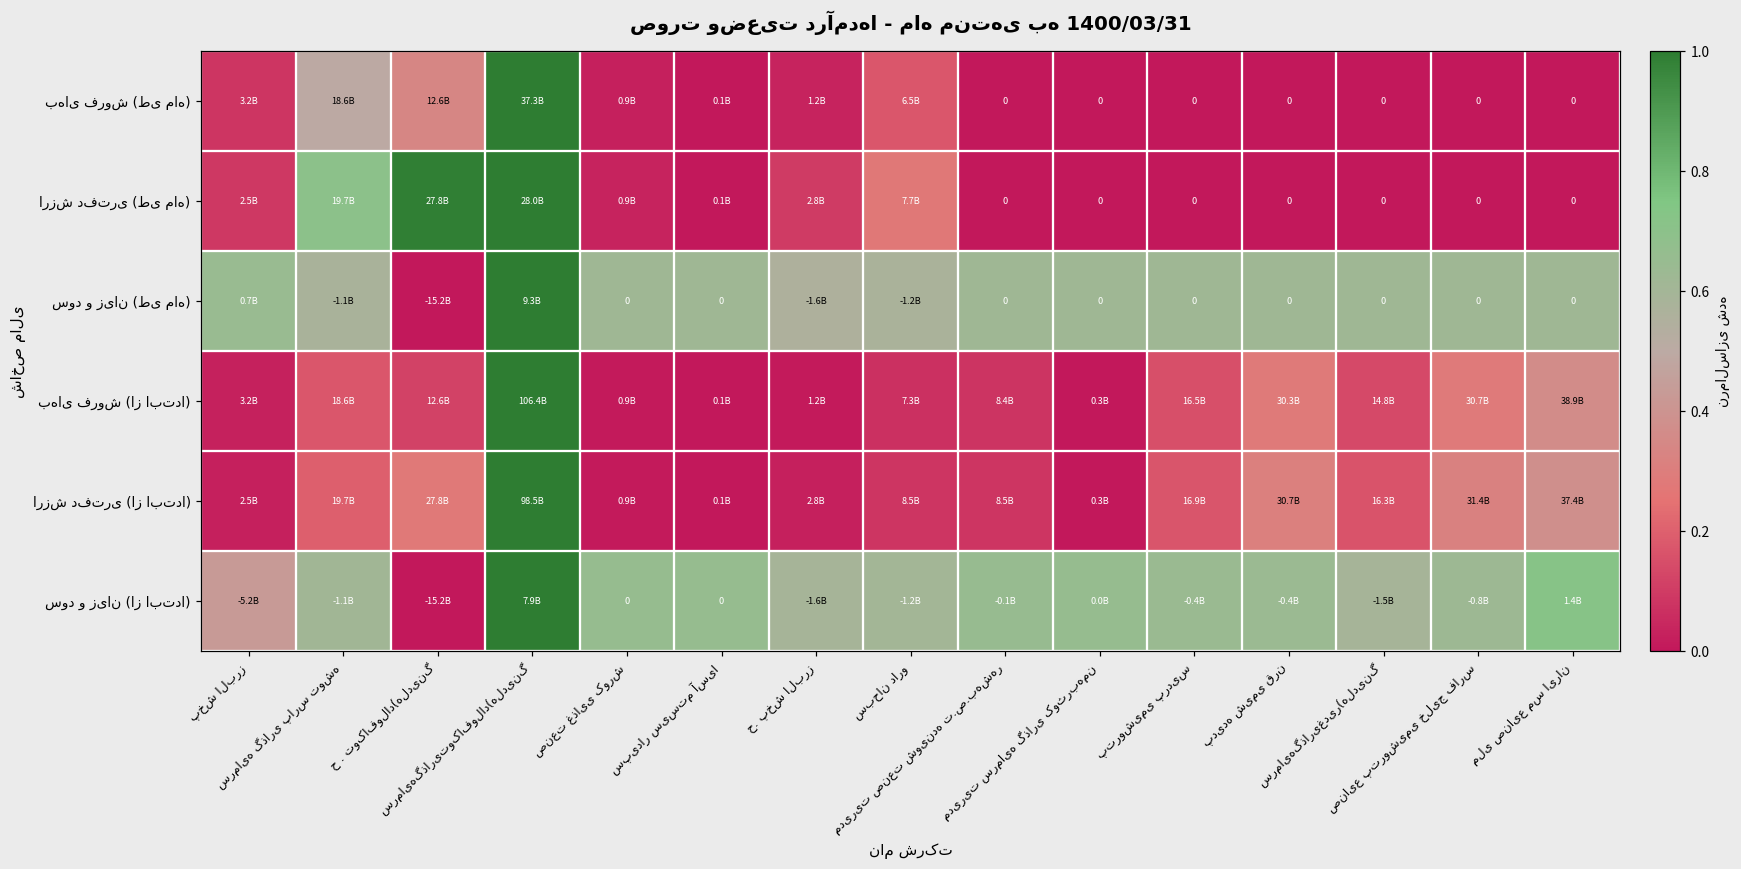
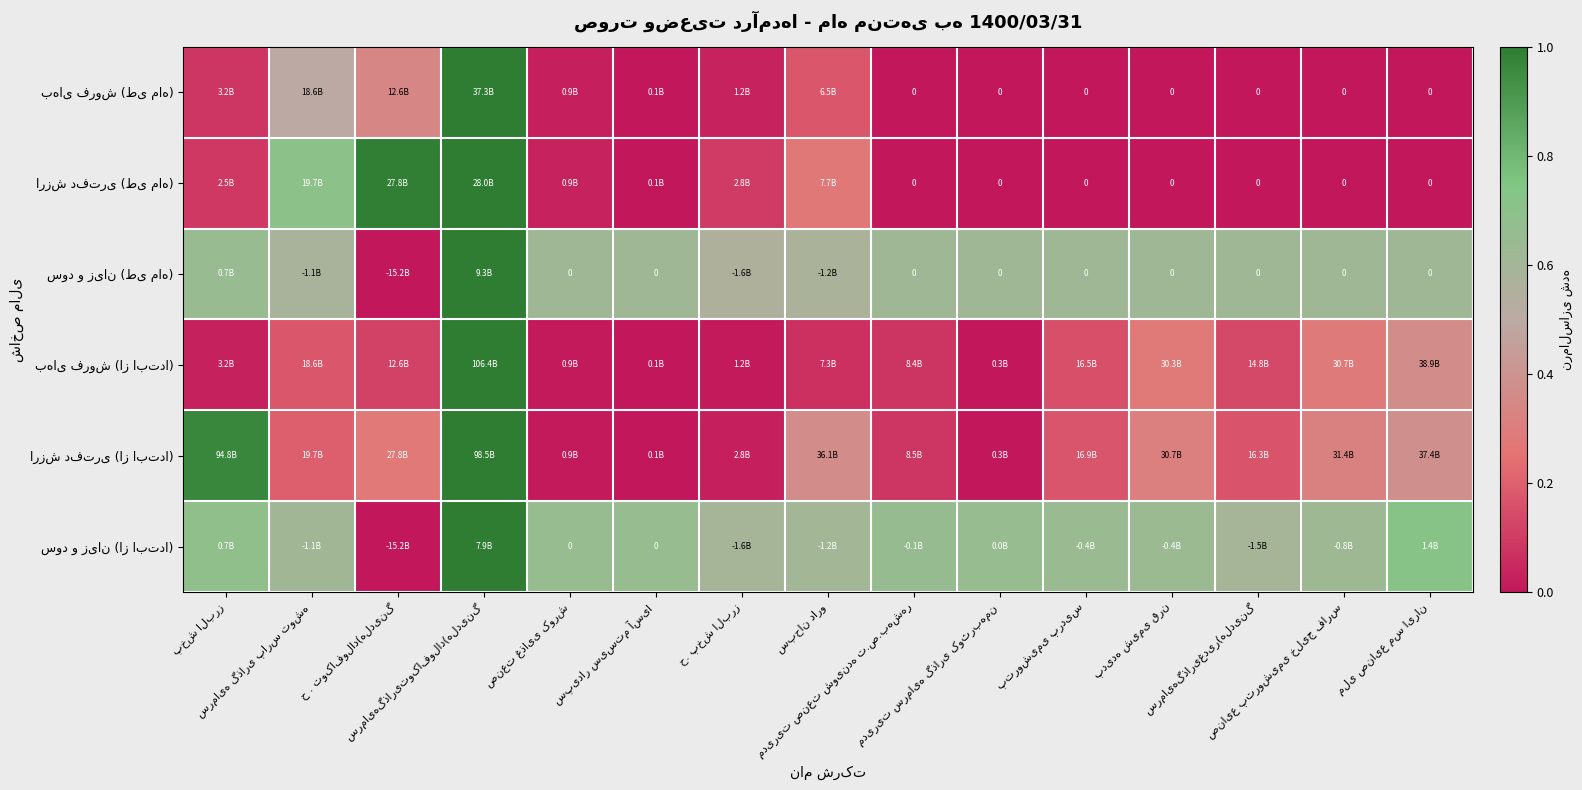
  {
    "بهای فروش (طی ماه)": {
      "پخش البرز": "3.2B",
      "سرمایه‌ گذاری‌ پارس‌ توشه‌": "18.6B",
      "ح . ‌توکافولاد(هلدینگ‌": "12.6B",
      "سرمایه‌گذاری‌توکافولاد(هلدینگ": "37.3B",
      "صنعت غذایی کورش": "0.9B",
      "سپیدار سیستم آسیا": "0.1B",
      "ح. پخش البرز": "1.2B",
      "سبحان دارو": "6.5B",
      "مدیریت صنعت شوینده ت.ص.بهشهر": "0",
      "مدیریت سرمایه گذاری کوثربهمن": "0",
      "پتروشیمی پردیس": "0",
      "پدیده شیمی قرن": "0",
      "سرمایه‌گذاری‌غدیر(هلدینگ‌": "0",
      "صنایع پتروشیمی خلیج فارس": "0",
      "ملی‌ صنایع‌ مس‌ ایران‌": "0"
    },
    "ارزش دفتری (طی ماه)": {
      "پخش البرز": "2.5B",
      "سرمایه‌ گذاری‌ پارس‌ توشه‌": "19.7B",
      "ح . ‌توکافولاد(هلدینگ‌": "27.8B",
      "سرمایه‌گذاری‌توکافولاد(هلدینگ": "28.0B",
      "صنعت غذایی کورش": "0.9B",
      "سپیدار سیستم آسیا": "0.1B",
      "ح. پخش البرز": "2.8B",
      "سبحان دارو": "7.7B",
      "مدیریت صنعت شوینده ت.ص.بهشهر": "0",
      "مدیریت سرمایه گذاری کوثربهمن": "0",
      "پتروشیمی پردیس": "0",
      "پدیده شیمی قرن": "0",
      "سرمایه‌گذاری‌غدیر(هلدینگ‌": "0",
      "صنایع پتروشیمی خلیج فارس": "0",
      "ملی‌ صنایع‌ مس‌ ایران‌": "0"
    },
    "سود و زیان (طی ماه)": {
      "پخش البرز": "0.7B",
      "سرمایه‌ گذاری‌ پارس‌ توشه‌": "-1.1B",
      "ح . ‌توکافولاد(هلدینگ‌": "-15.2B",
      "سرمایه‌گذاری‌توکافولاد(هلدینگ": "9.3B",
      "صنعت غذایی کورش": "0",
      "سپیدار سیستم آسیا": "0",
      "ح. پخش البرز": "-1.6B",
      "سبحان دارو": "-1.2B",
      "مدیریت صنعت شوینده ت.ص.بهشهر": "0",
      "مدیریت سرمایه گذاری کوثربهمن": "0",
      "پتروشیمی پردیس": "0",
      "پدیده شیمی قرن": "0",
      "سرمایه‌گذاری‌غدیر(هلدینگ‌": "0",
      "صنایع پتروشیمی خلیج فارس": "0",
      "ملی‌ صنایع‌ مس‌ ایران‌": "0"
    },
    "بهای فروش (از ابتدا)": {
      "پخش البرز": "3.2B",
      "سرمایه‌ گذاری‌ پارس‌ توشه‌": "18.6B",
      "ح . ‌توکافولاد(هلدینگ‌": "12.6B",
      "سرمایه‌گذاری‌توکافولاد(هلدینگ": "106.4B",
      "صنعت غذایی کورش": "0.9B",
      "سپیدار سیستم آسیا": "0.1B",
      "ح. پخش البرز": "1.2B",
      "سبحان دارو": "7.3B",
      "مدیریت صنعت شوینده ت.ص.بهشهر": "8.4B",
      "مدیریت سرمایه گذاری کوثربهمن": "0.3B",
      "پتروشیمی پردیس": "16.5B",
      "پدیده شیمی قرن": "30.3B",
      "سرمایه‌گذاری‌غدیر(هلدینگ‌": "14.8B",
      "صنایع پتروشیمی خلیج فارس": "30.7B",
      "ملی‌ صنایع‌ مس‌ ایران‌": "38.9B"
    },
    "ارزش دفتری (از ابتدا)": {
-     "پخش البرز": "2.5B",
+     "پخش البرز": "94.8B",
      "سرمایه‌ گذاری‌ پارس‌ توشه‌": "19.7B",
      "ح . ‌توکافولاد(هلدینگ‌": "27.8B",
      "سرمایه‌گذاری‌توکافولاد(هلدینگ": "98.5B",
      "صنعت غذایی کورش": "0.9B",
      "سپیدار سیستم آسیا": "0.1B",
      "ح. پخش البرز": "2.8B",
-     "سبحان دارو": "8.5B",
+     "سبحان دارو": "36.1B",
      "مدیریت صنعت شوینده ت.ص.بهشهر": "8.5B",
      "مدیریت سرمایه گذاری کوثربهمن": "0.3B",
      "پتروشیمی پردیس": "16.9B",
      "پدیده شیمی قرن": "30.7B",
      "سرمایه‌گذاری‌غدیر(هلدینگ‌": "16.3B",
      "صنایع پتروشیمی خلیج فارس": "31.4B",
      "ملی‌ صنایع‌ مس‌ ایران‌": "37.4B"
    },
    "سود و زیان (از ابتدا)": {
-     "پخش البرز": "-5.2B",
+     "پخش البرز": "0.7B",
      "سرمایه‌ گذاری‌ پارس‌ توشه‌": "-1.1B",
      "ح . ‌توکافولاد(هلدینگ‌": "-15.2B",
      "سرمایه‌گذاری‌توکافولاد(هلدینگ": "7.9B",
      "صنعت غذایی کورش": "0",
      "سپیدار سیستم آسیا": "0",
      "ح. پخش البرز": "-1.6B",
      "سبحان دارو": "-1.2B",
      "مدیریت صنعت شوینده ت.ص.بهشهر": "-0.1B",
      "مدیریت سرمایه گذاری کوثربهمن": "0.0B",
      "پتروشیمی پردیس": "-0.4B",
      "پدیده شیمی قرن": "-0.4B",
      "سرمایه‌گذاری‌غدیر(هلدینگ‌": "-1.5B",
      "صنایع پتروشیمی خلیج فارس": "-0.8B",
      "ملی‌ صنایع‌ مس‌ ایران‌": "1.4B"
    }
  }
